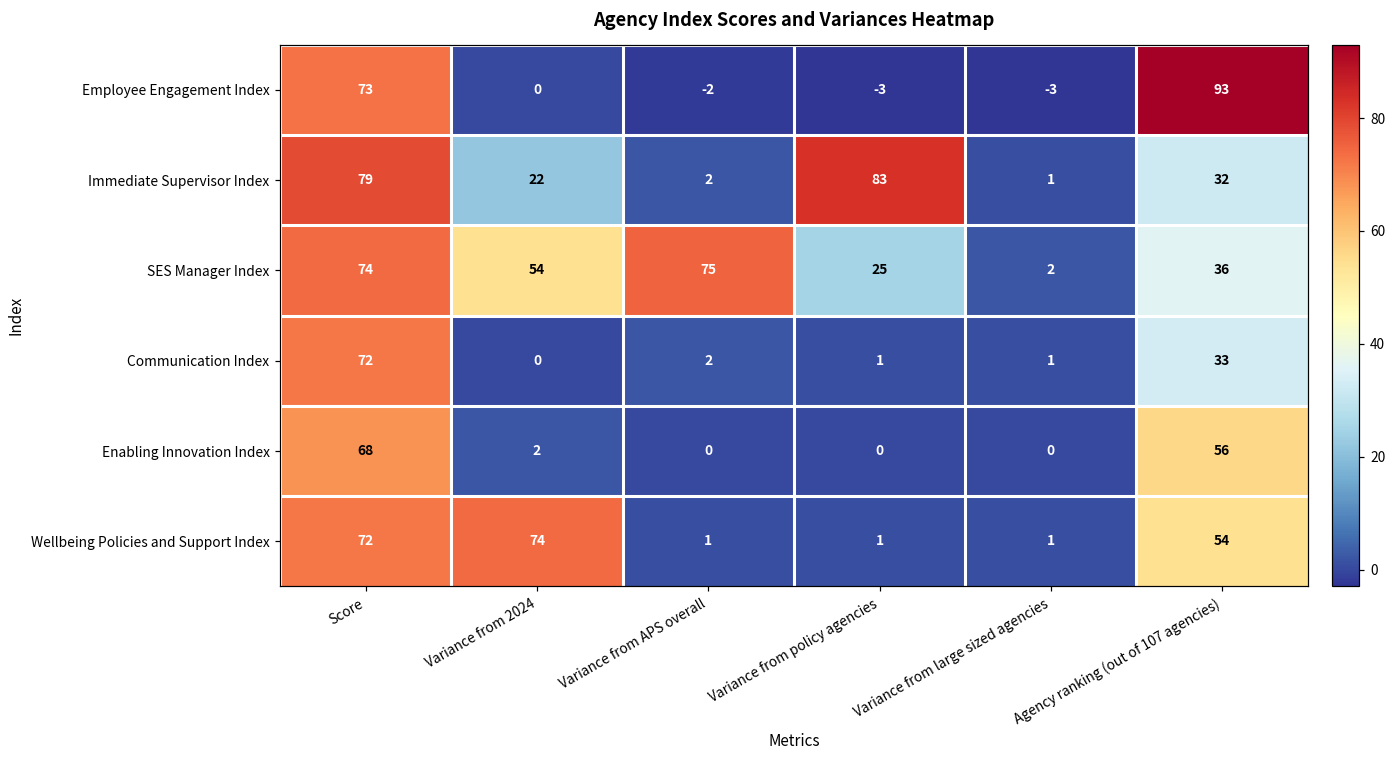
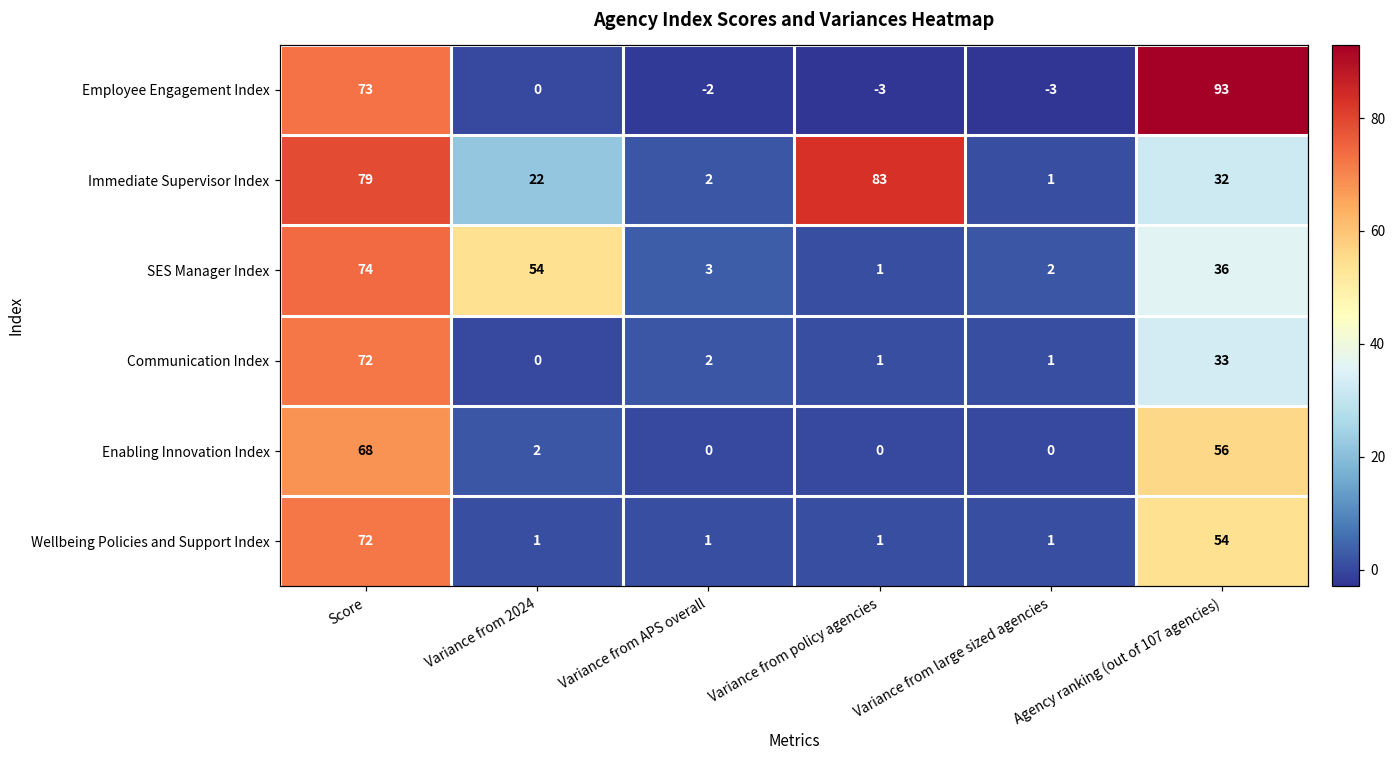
  {
    "Employee Engagement Index": {
      "Score": 73,
      "Variance from 2024": 0,
      "Variance from APS overall": -2,
      "Variance from policy agencies": -3,
      "Variance from large sized agencies": -3,
      "Agency ranking (out of 107 agencies)": 93
    },
    "Immediate Supervisor Index": {
      "Score": 79,
      "Variance from 2024": 22,
      "Variance from APS overall": 2,
      "Variance from policy agencies": 83,
      "Variance from large sized agencies": 1,
      "Agency ranking (out of 107 agencies)": 32
    },
    "SES Manager Index": {
      "Score": 74,
      "Variance from 2024": 54,
-     "Variance from APS overall": 75,
-     "Variance from policy agencies": 25,
+     "Variance from APS overall": 3,
+     "Variance from policy agencies": 1,
      "Variance from large sized agencies": 2,
      "Agency ranking (out of 107 agencies)": 36
    },
    "Communication Index": {
      "Score": 72,
      "Variance from 2024": 0,
      "Variance from APS overall": 2,
      "Variance from policy agencies": 1,
      "Variance from large sized agencies": 1,
      "Agency ranking (out of 107 agencies)": 33
    },
    "Enabling Innovation Index": {
      "Score": 68,
      "Variance from 2024": 2,
      "Variance from APS overall": 0,
      "Variance from policy agencies": 0,
      "Variance from large sized agencies": 0,
      "Agency ranking (out of 107 agencies)": 56
    },
    "Wellbeing Policies and Support Index": {
      "Score": 72,
-     "Variance from 2024": 74,
+     "Variance from 2024": 1,
      "Variance from APS overall": 1,
      "Variance from policy agencies": 1,
      "Variance from large sized agencies": 1,
      "Agency ranking (out of 107 agencies)": 54
    }
  }
